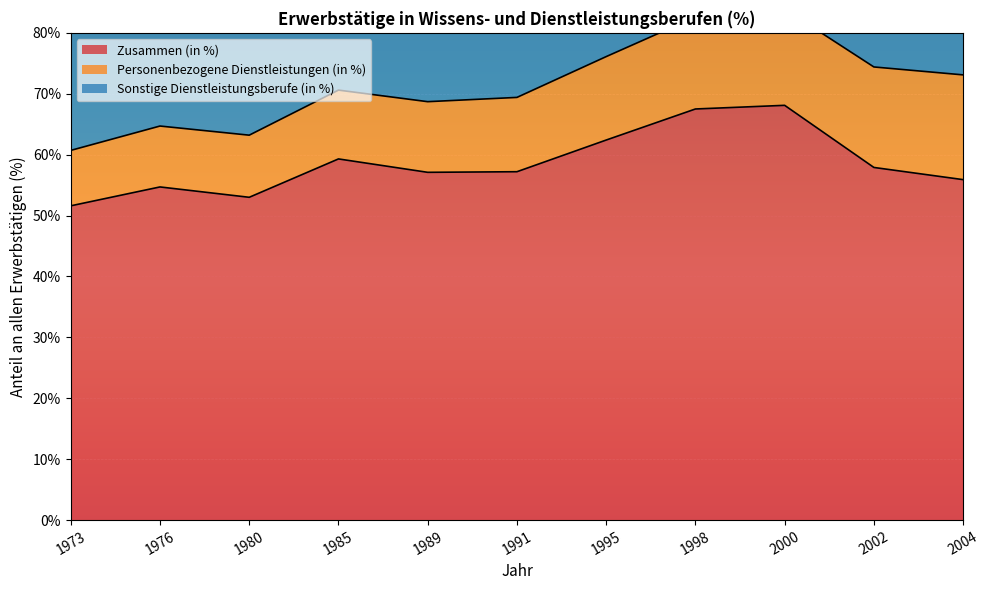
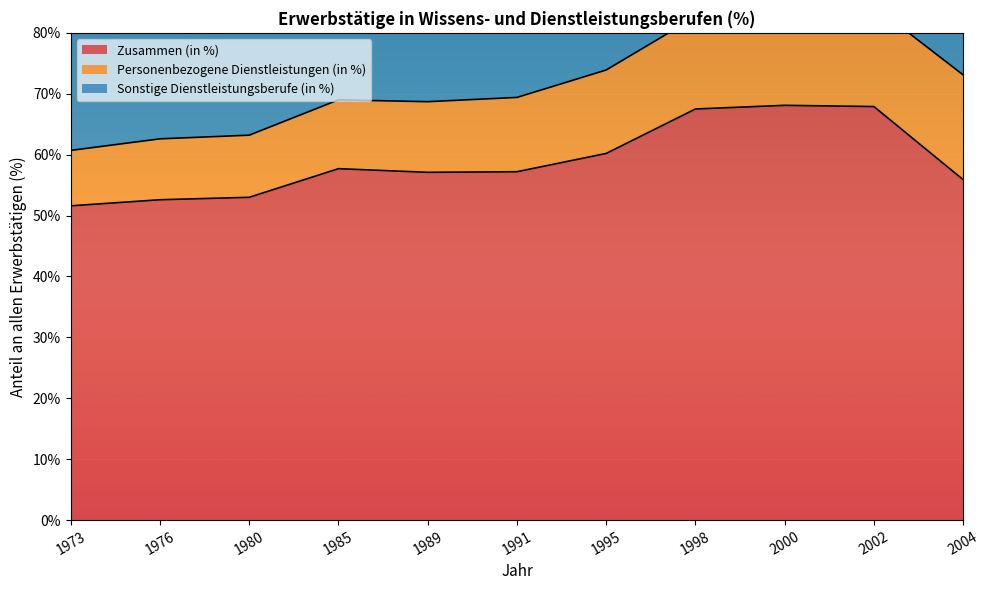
  {
    "Zusammen (in %)": {
      "1973": "52%",
-     "1976": "55%",
+     "1976": "53%",
      "1980": "53%",
-     "1985": "59%",
+     "1985": "58%",
      "1989": "57%",
      "1991": "57%",
-     "1995": "62%",
+     "1995": "60%",
      "1998": "68%",
      "2000": "68%",
-     "2002": "58%",
+     "2002": "68%",
      "2004": "56%"
    },
    "Personenbezogene Dienstleistungen (in %)": {
      "1973": "9%",
      "1976": "10%",
      "1980": "10%",
      "1989": "12%",
      "1991": "12%",
      "1995": "14%",
      "2004": "17%"
    }
  }
